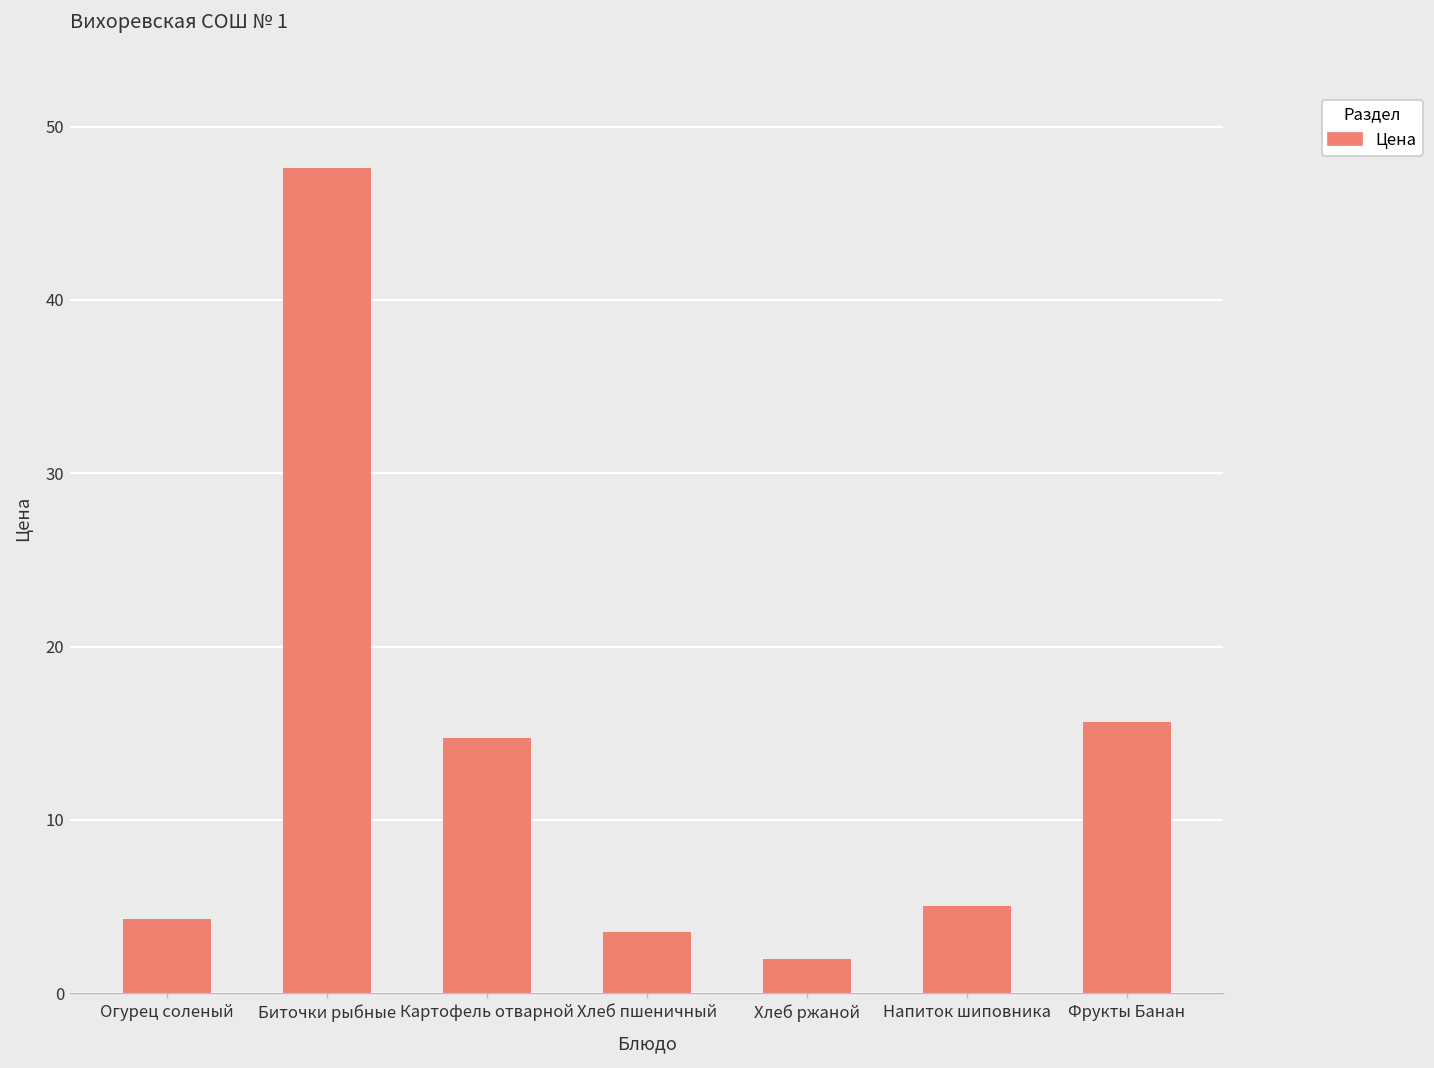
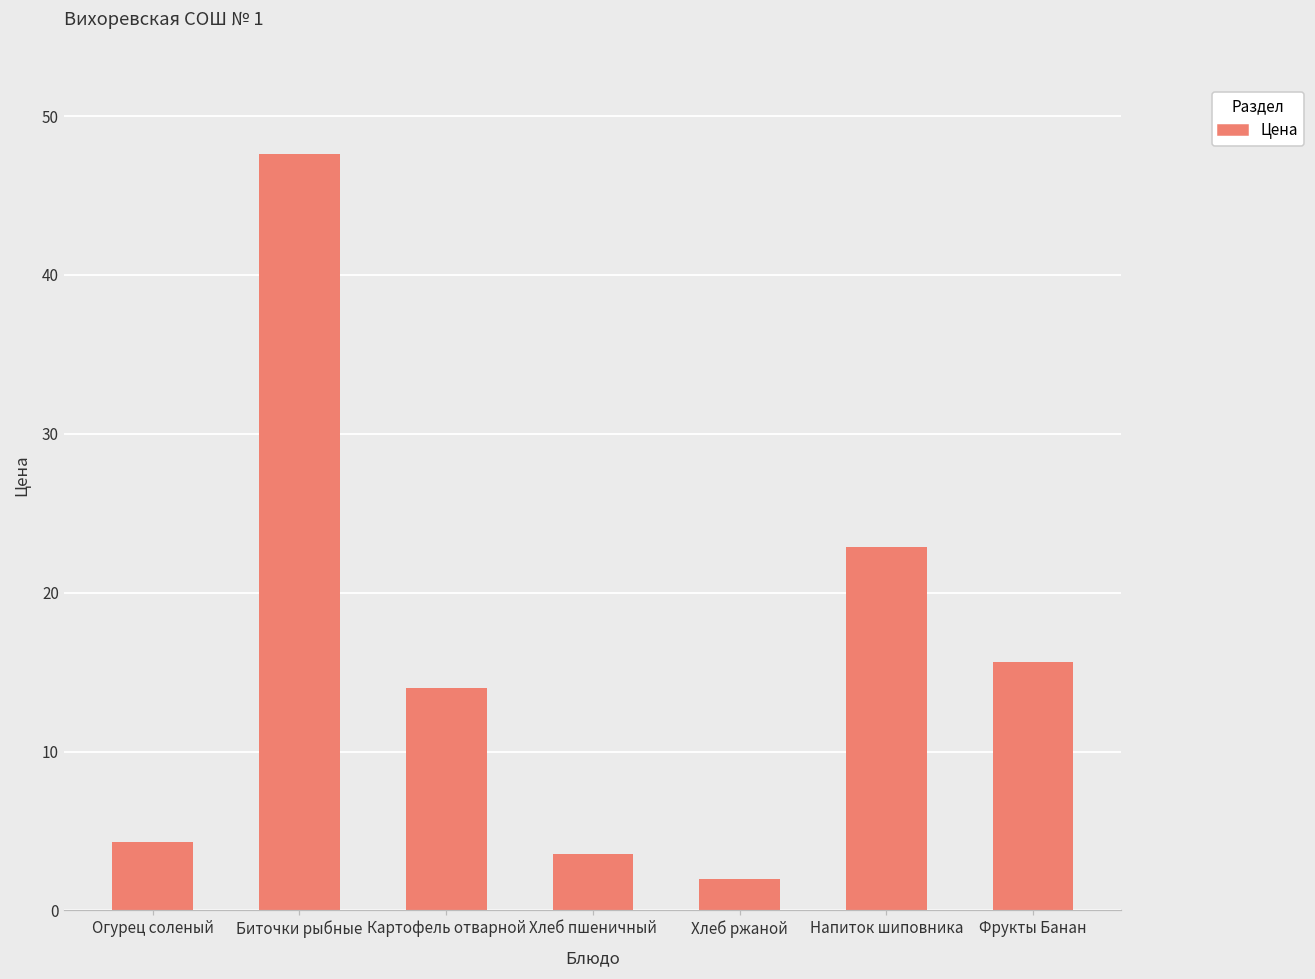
  {
    "Огурец соленый": 4.3,
    "Биточки рыбные": 47.6,
-   "Картофель отварной": 14.7,
+   "Картофель отварной": 14.0,
    "Хлеб пшеничный": 3.6,
    "Хлеб ржаной": 2.0,
-   "Напиток шиповника": 5.0,
+   "Напиток шиповника": 22.9,
    "Фрукты Банан": 15.6
  }
